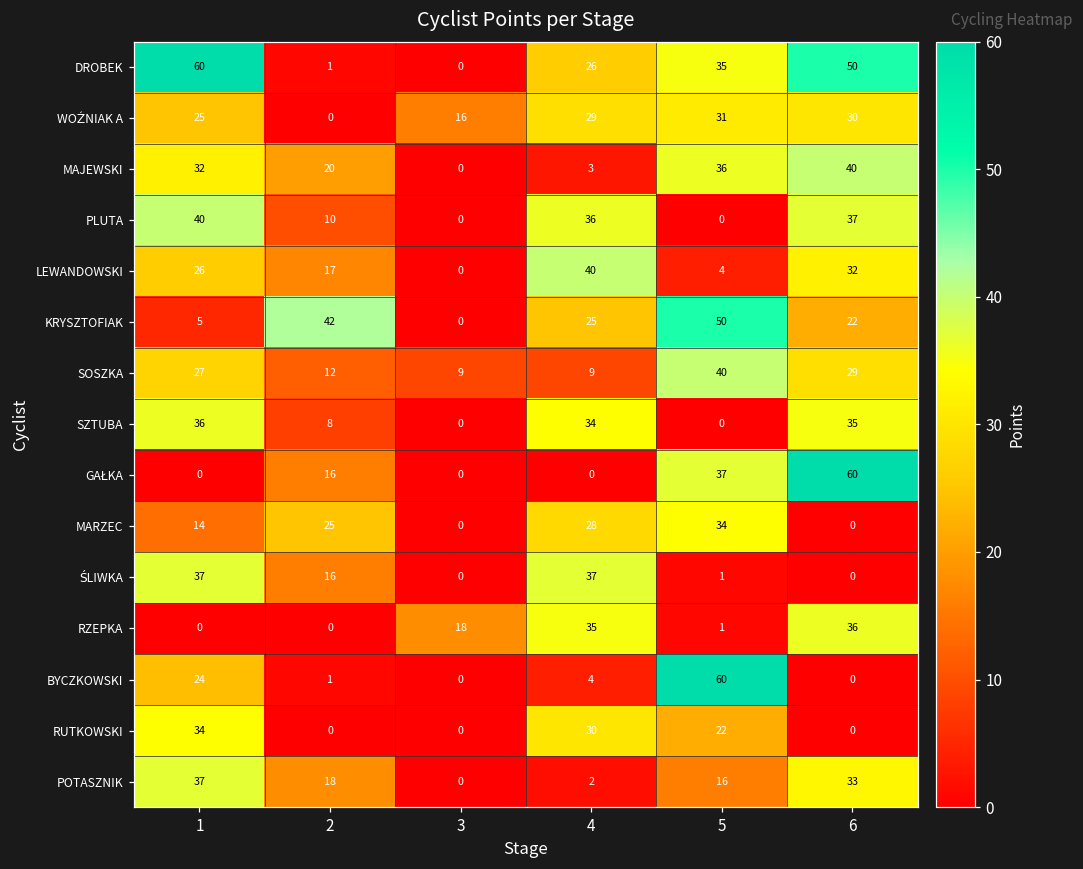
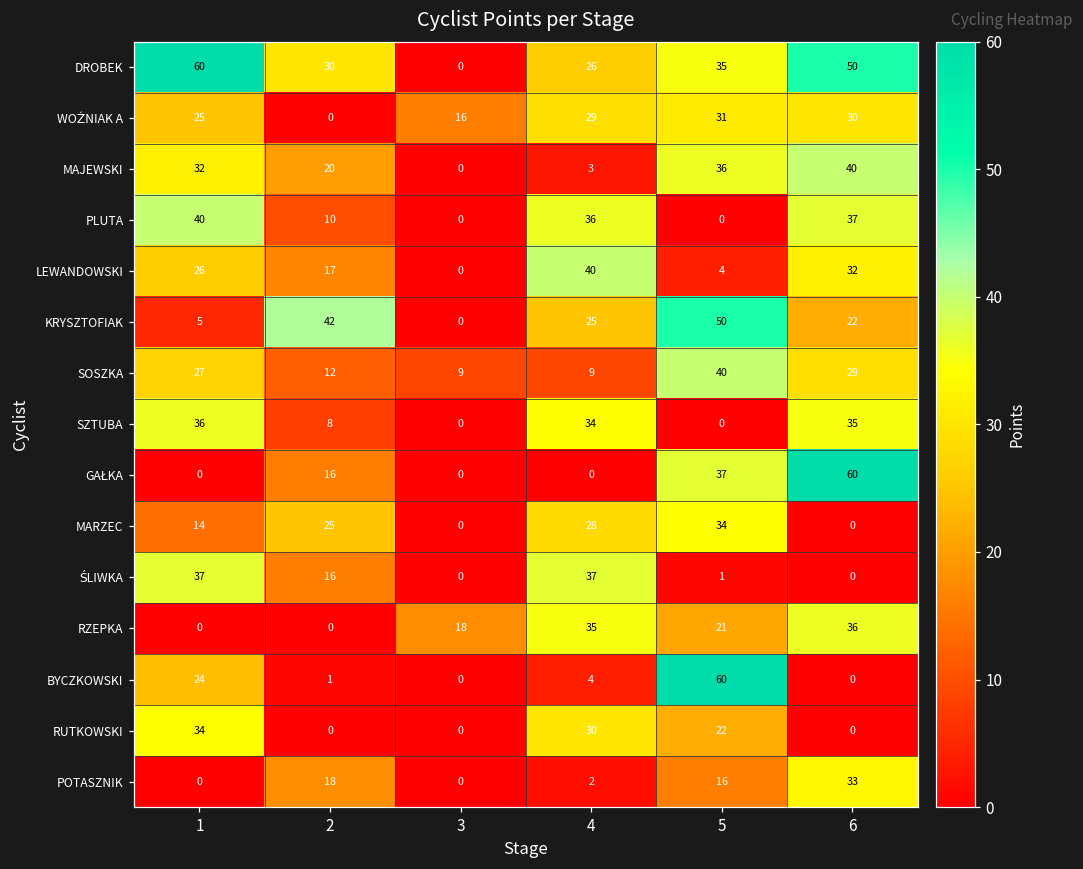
  {
    "DROBEK": {
      "1": 60,
-     "2": 1,
+     "2": 30,
      "3": 0,
      "4": 26,
      "5": 35,
      "6": 50
    },
    "WOŹNIAK A": {
      "1": 25,
      "2": 0,
      "3": 16,
      "4": 29,
      "5": 31,
      "6": 30
    },
    "MAJEWSKI": {
      "1": 32,
      "2": 20,
      "3": 0,
      "4": 3,
      "5": 36,
      "6": 40
    },
    "PLUTA": {
      "1": 40,
      "2": 10,
      "3": 0,
      "4": 36,
      "5": 0,
      "6": 37
    },
    "LEWANDOWSKI": {
      "1": 26,
      "2": 17,
      "3": 0,
      "4": 40,
      "5": 4,
      "6": 32
    },
    "KRYSZTOFIAK": {
      "1": 5,
      "2": 42,
      "3": 0,
      "4": 25,
      "5": 50,
      "6": 22
    },
    "SOSZKA": {
      "1": 27,
      "2": 12,
      "3": 9,
      "4": 9,
      "5": 40,
      "6": 29
    },
    "SZTUBA": {
      "1": 36,
      "2": 8,
      "3": 0,
      "4": 34,
      "5": 0,
      "6": 35
    },
    "GAŁKA": {
      "1": 0,
      "2": 16,
      "3": 0,
      "4": 0,
      "5": 37,
      "6": 60
    },
    "MARZEC": {
      "1": 14,
      "2": 25,
      "3": 0,
      "4": 28,
      "5": 34,
      "6": 0
    },
    "ŚLIWKA": {
      "1": 37,
      "2": 16,
      "3": 0,
      "4": 37,
      "5": 1,
      "6": 0
    },
    "RZEPKA": {
      "1": 0,
      "2": 0,
      "3": 18,
      "4": 35,
-     "5": 1,
+     "5": 21,
      "6": 36
    },
    "BYCZKOWSKI": {
      "1": 24,
      "2": 1,
      "3": 0,
      "4": 4,
      "5": 60,
      "6": 0
    },
    "RUTKOWSKI": {
      "1": 34,
      "2": 0,
      "3": 0,
      "4": 30,
      "5": 22,
      "6": 0
    },
    "POTASZNIK": {
-     "1": 37,
+     "1": 0,
      "2": 18,
      "3": 0,
      "4": 2,
      "5": 16,
      "6": 33
    }
  }
